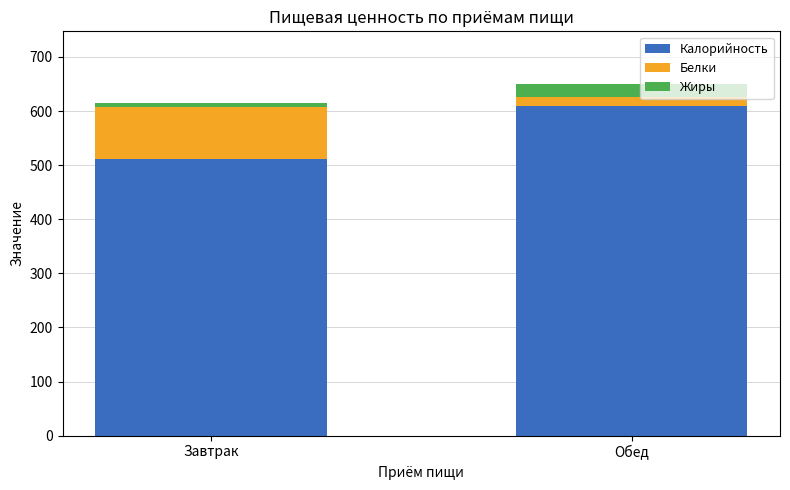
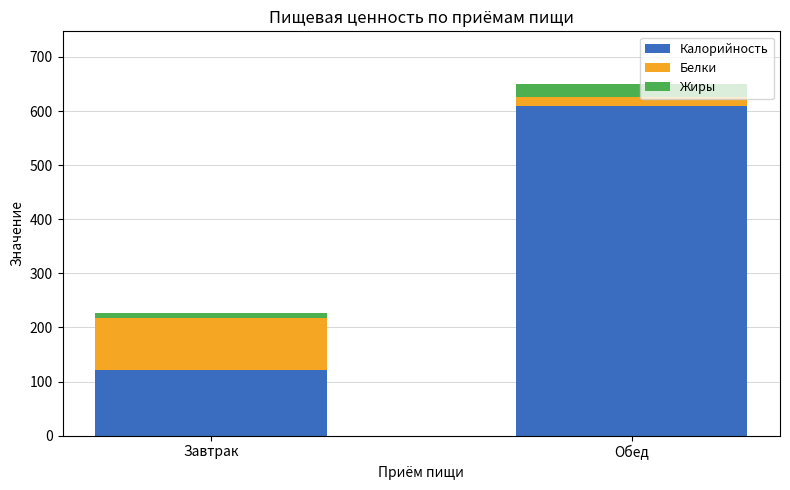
  {
    "Калорийность": {
-     "Завтрак": 510,
+     "Завтрак": 120,
      "Обед": 610
    },
    "Белки": {
      "Завтрак": 100,
      "Обед": 20
    },
    "Жиры": {
      "Завтрак": 10,
      "Обед": 20
    }
  }
